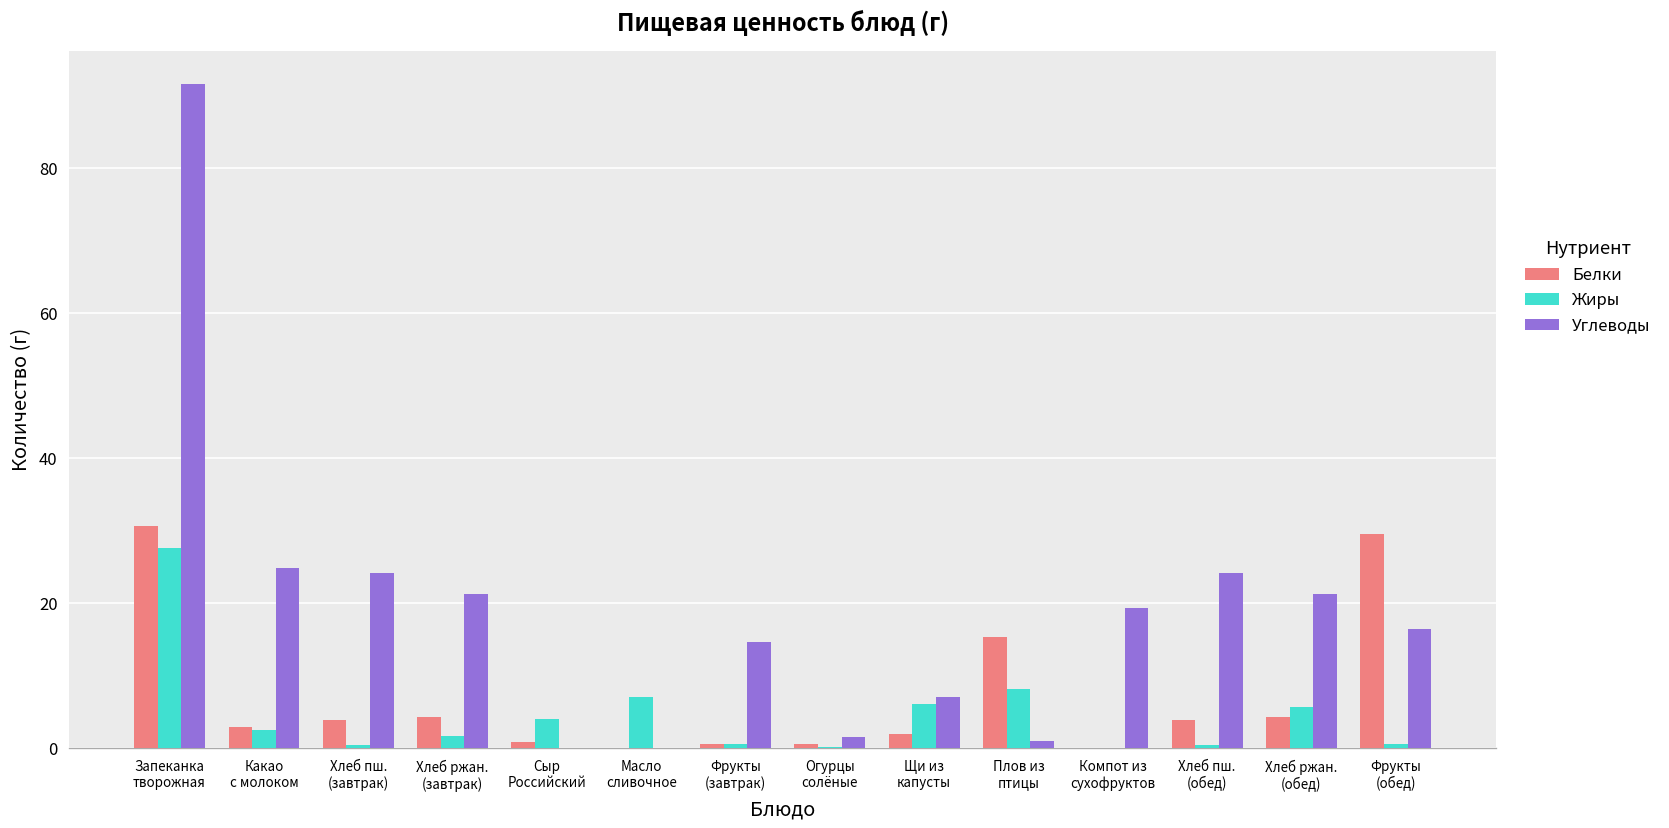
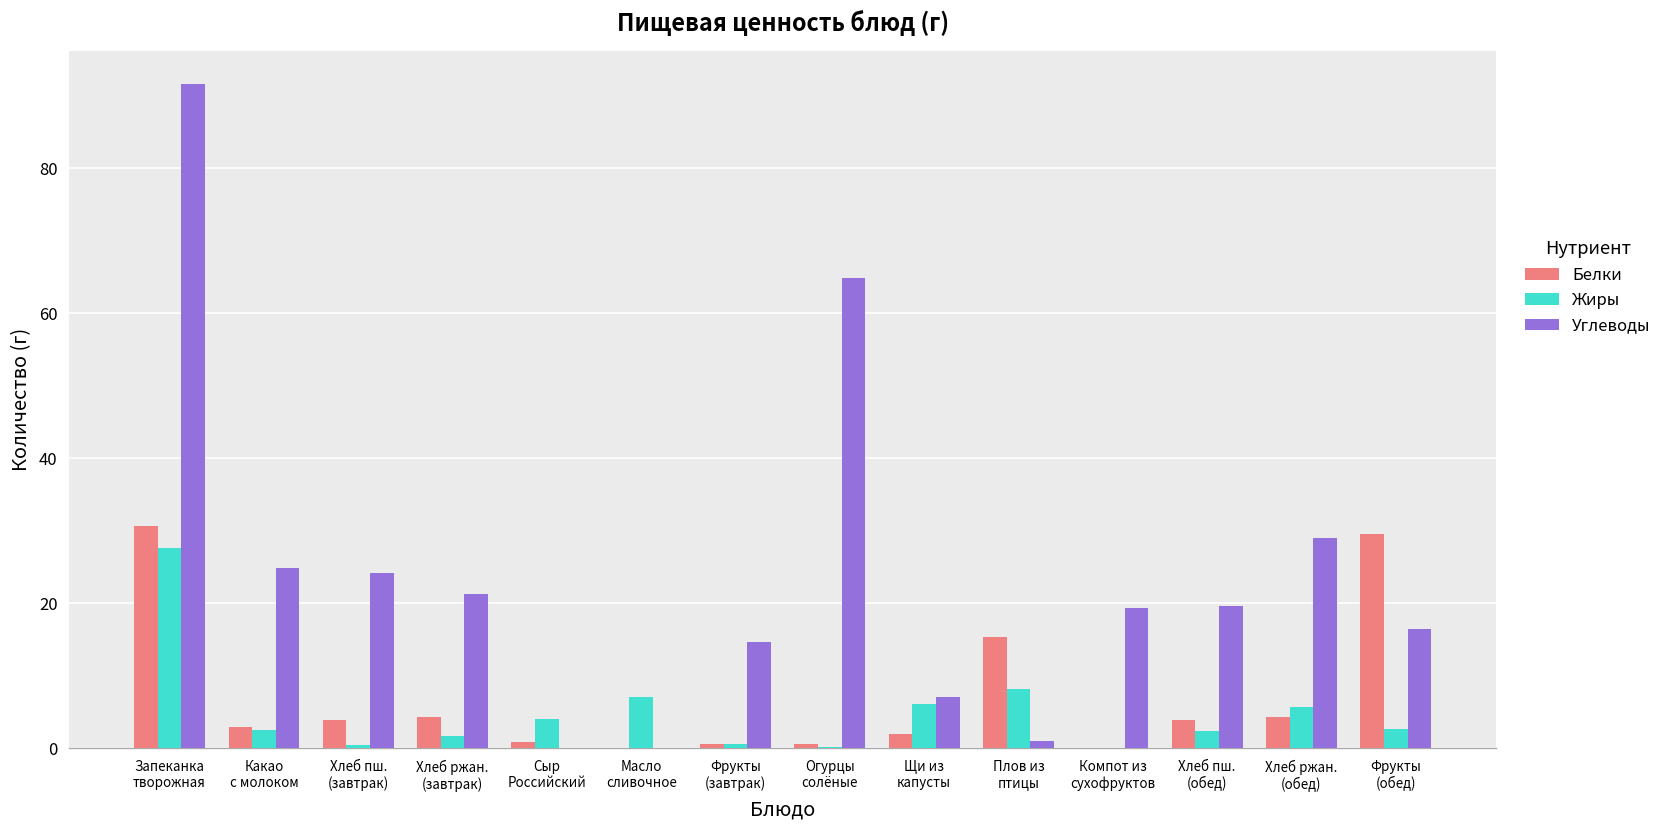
  {
    "Белки": {
      "Запеканка творожная": 31,
      "Какао с молоком": 3,
      "Хлеб пш. (завтрак)": 4,
      "Хлеб ржан. (завтрак)": 4,
      "Сыр Российский": 1,
      "Масло сливочное": 0,
      "Фрукты (завтрак)": 1,
      "Огурцы солёные": 1,
      "Щи из капусты": 2,
      "Плов из птицы": 15,
      "Компот из сухофруктов": 0,
      "Хлеб пш. (обед)": 4,
      "Хлеб ржан. (обед)": 4,
      "Фрукты (обед)": 30
    },
    "Жиры": {
      "Запеканка творожная": 28,
      "Какао с молоком": 3,
      "Хлеб пш. (завтрак)": 1,
      "Хлеб ржан. (завтрак)": 2,
      "Сыр Российский": 4,
      "Масло сливочное": 7,
      "Фрукты (завтрак)": 1,
      "Щи из капусты": 6,
      "Плов из птицы": 8,
      "Компот из сухофруктов": 0,
-     "Хлеб пш. (обед)": 1,
+     "Хлеб пш. (обед)": 2,
      "Хлеб ржан. (обед)": 6,
-     "Фрукты (обед)": 1
+     "Фрукты (обед)": 3
    },
    "Углеводы": {
      "Запеканка творожная": 92,
      "Какао с молоком": 25,
      "Хлеб пш. (завтрак)": 24,
      "Хлеб ржан. (завтрак)": 21,
      "Сыр Российский": 0,
      "Масло сливочное": 0,
      "Фрукты (завтрак)": 15,
-     "Огурцы солёные": 2,
+     "Огурцы солёные": 65,
      "Щи из капусты": 7,
      "Плов из птицы": 1,
      "Компот из сухофруктов": 19,
-     "Хлеб пш. (обед)": 24,
-     "Хлеб ржан. (обед)": 21,
+     "Хлеб пш. (обед)": 20,
+     "Хлеб ржан. (обед)": 29,
      "Фрукты (обед)": 16
    }
  }
